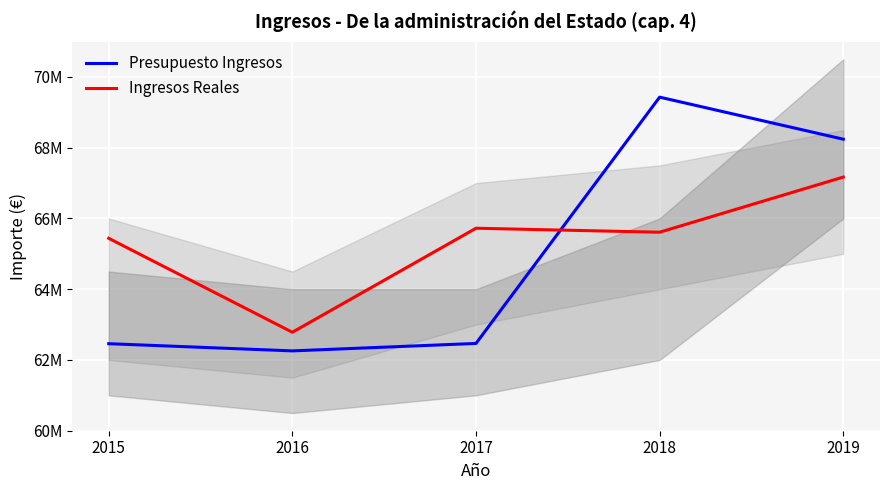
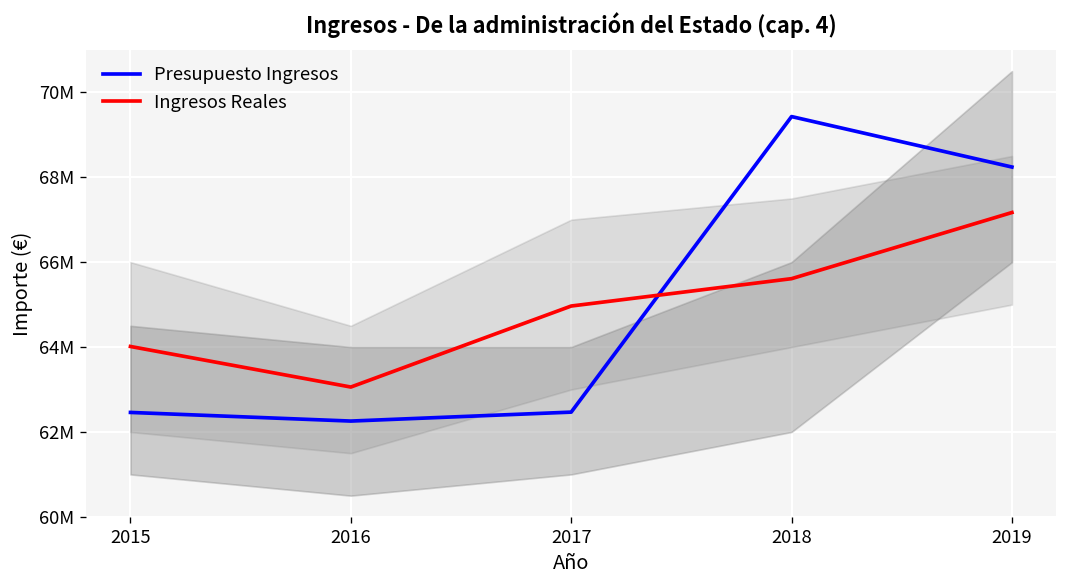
  {
    "Presupuesto Ingresos": {
      "2015": 62500000,
      "2016": 62300000,
      "2017": 62500000,
      "2018": 69400000,
      "2019": 68200000
    },
    "Ingresos Reales": {
-     "2015": 65400000,
-     "2016": 62800000,
-     "2017": 65700000,
+     "2015": 64000000,
+     "2016": 63100000,
+     "2017": 65000000,
      "2018": 65600000,
      "2019": 67200000
    }
  }
